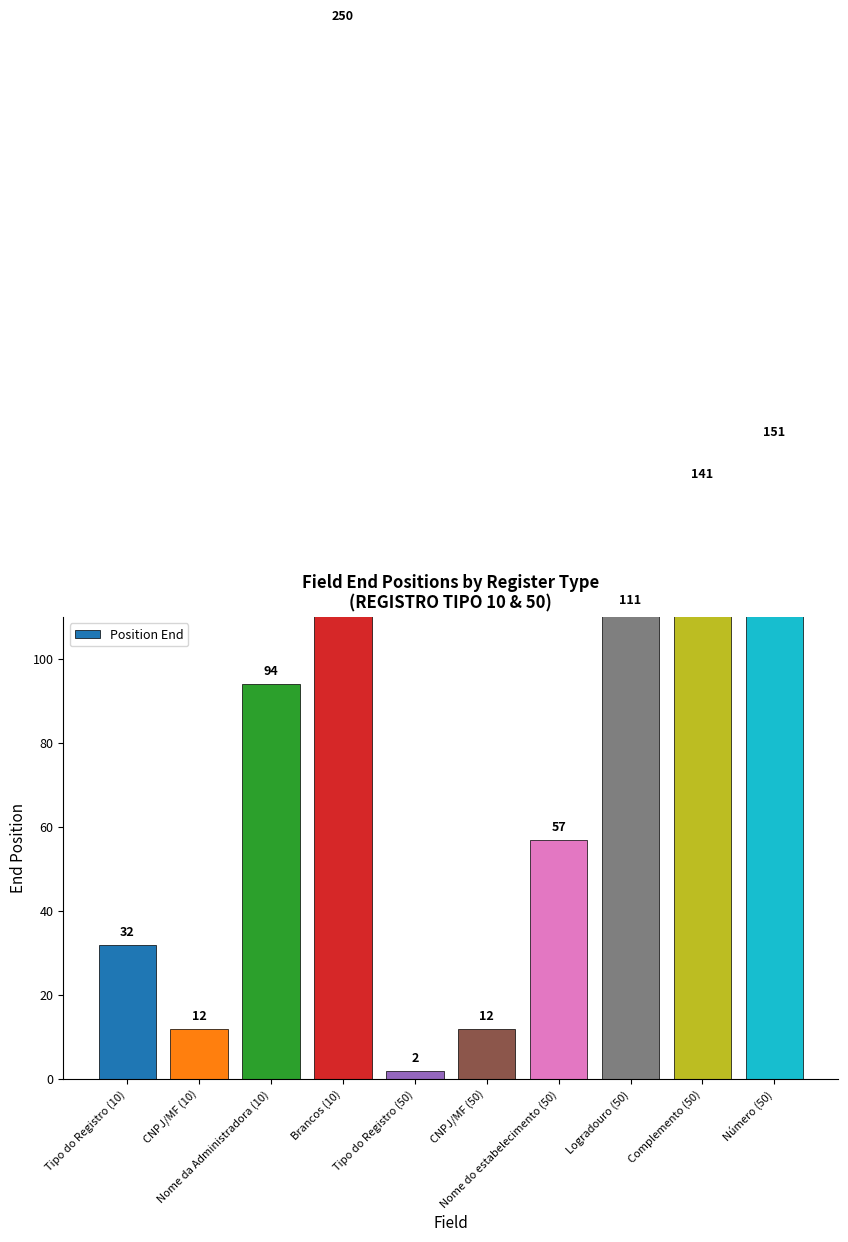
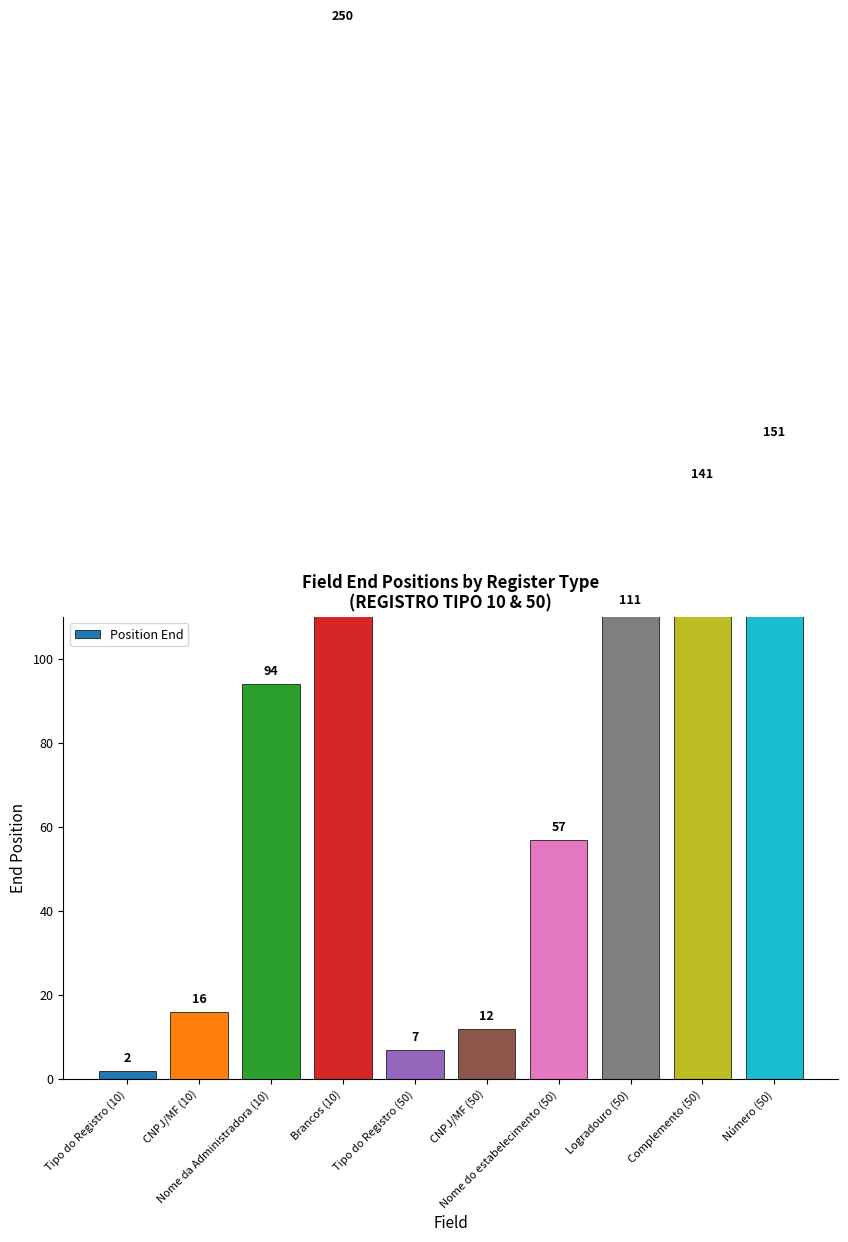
  {
-   "Tipo do Registro (10)": 32,
-   "CNPJ/MF (10)": 12,
+   "Tipo do Registro (10)": 2,
+   "CNPJ/MF (10)": 16,
    "Nome da Administradora (10)": 94,
-   "Tipo do Registro (50)": 2,
+   "Tipo do Registro (50)": 7,
    "CNPJ/MF (50)": 12,
    "Nome do estabelecimento (50)": 57
  }
